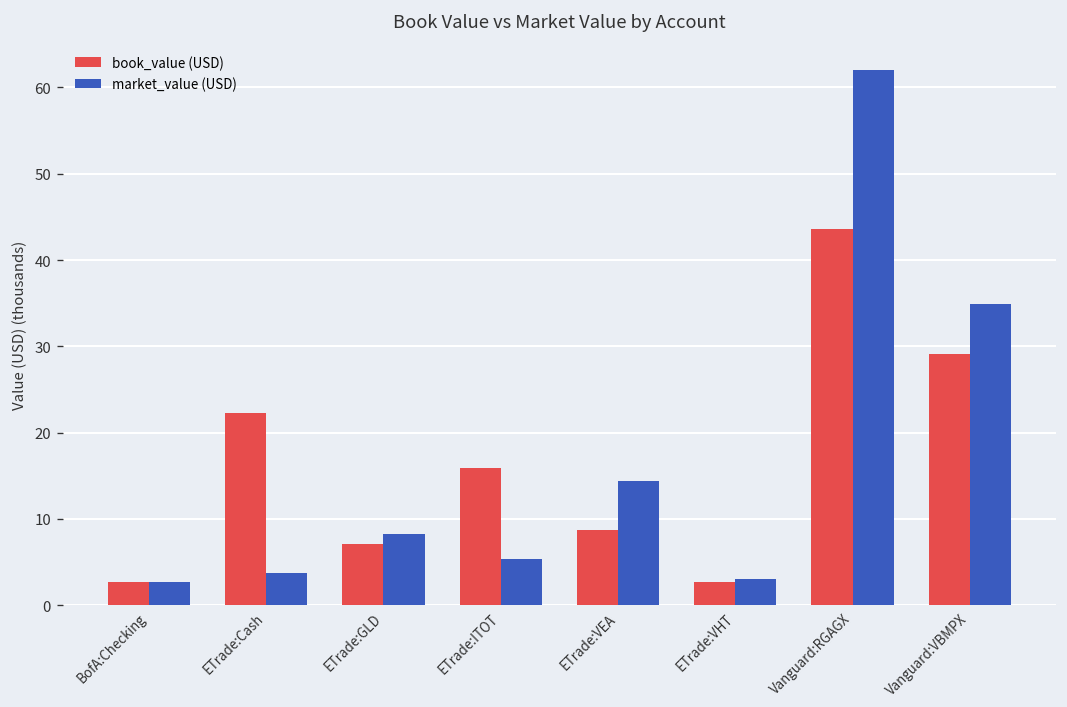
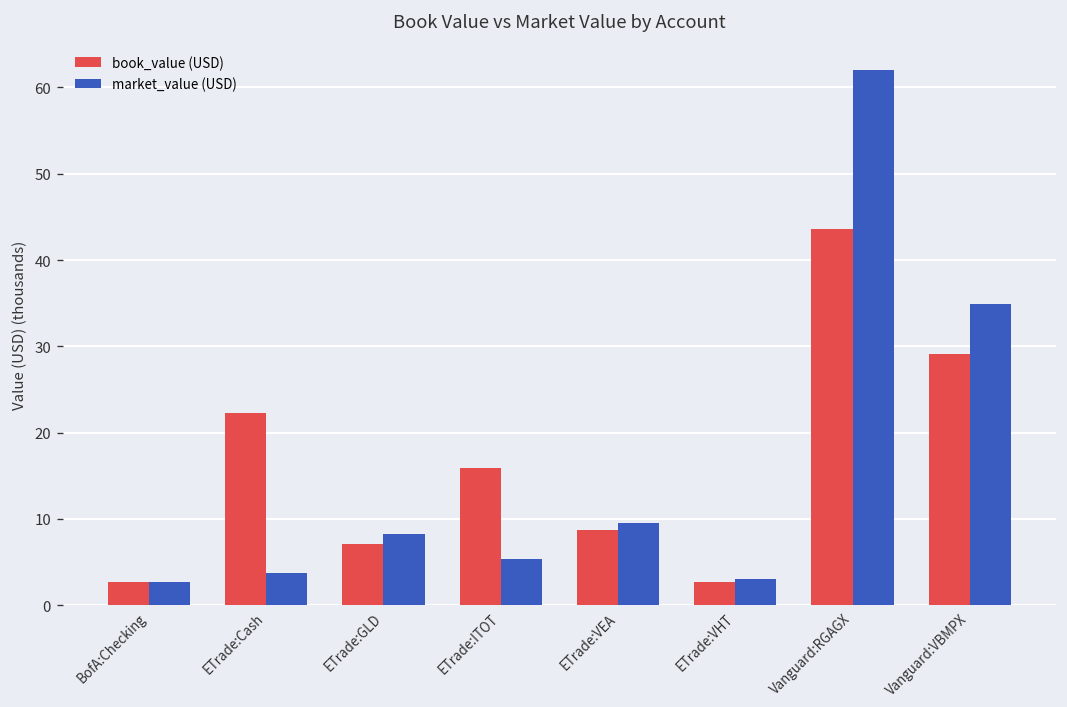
  {
    "book_value (USD)": {
      "BofA:Checking": 3,
      "ETrade:Cash": 22,
      "ETrade:GLD": 7,
      "ETrade:ITOT": 16,
      "ETrade:VEA": 9,
      "ETrade:VHT": 3,
      "Vanguard:RGAGX": 44,
      "Vanguard:VBMPX": 29
    },
    "market_value (USD)": {
      "BofA:Checking": 3,
      "ETrade:Cash": 4,
      "ETrade:GLD": 8,
      "ETrade:ITOT": 5,
-     "ETrade:VEA": 14,
+     "ETrade:VEA": 10,
      "ETrade:VHT": 3,
      "Vanguard:RGAGX": 62,
      "Vanguard:VBMPX": 35
    }
  }
